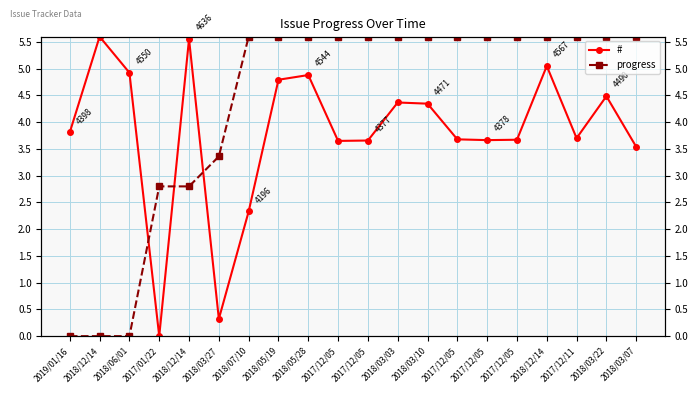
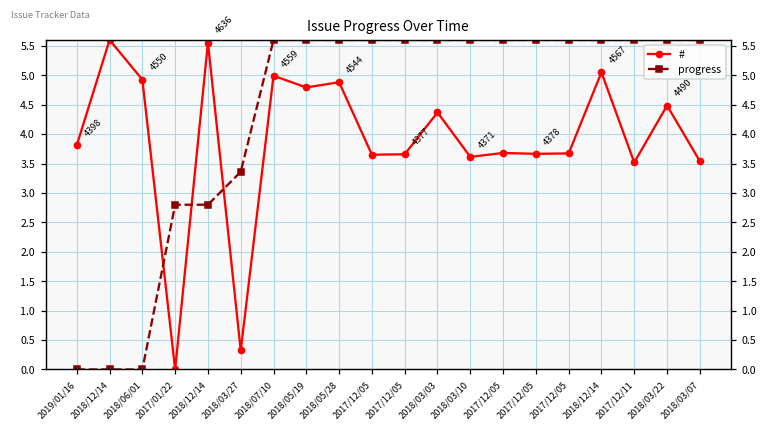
  {
    "#": {
-     "2018/07/10": 4196,
-     "2018/03/10": 4471,
-     "2017/12/11": 3.7
+     "2018/07/10": 4559,
+     "2018/03/10": 4371,
+     "2017/12/11": 3.5
    },
    "progress": {
      "2019/01/16": 0.0,
      "2018/06/01": 0.0,
      "2017/01/22": 2.8,
      "2018/03/27": 3.4,
      "2018/05/28": 5.6,
      "2018/03/03": 5.6,
      "2018/03/10": 5.6,
      "2018/03/22": 5.6,
      "2018/03/07": 5.6
    }
  }
